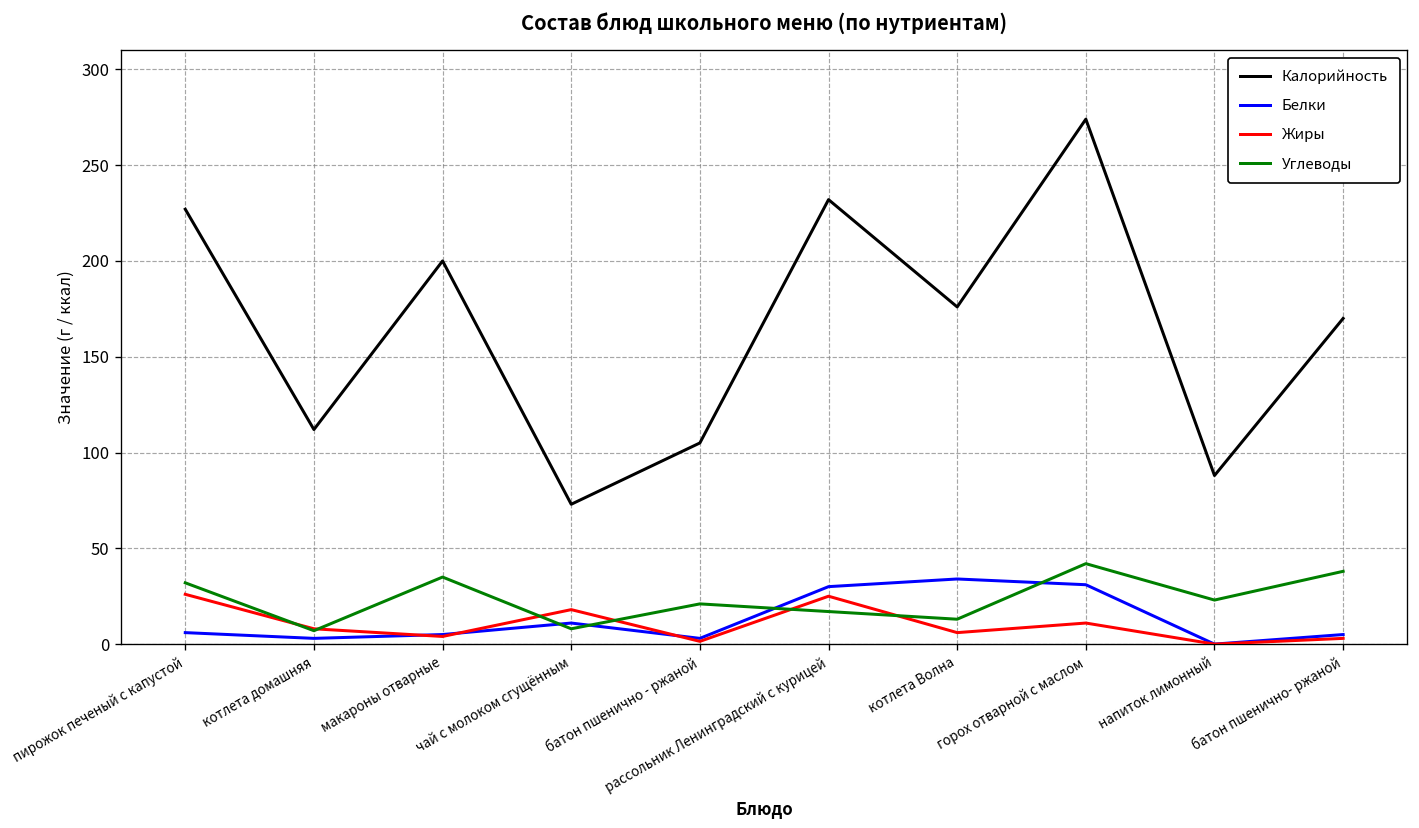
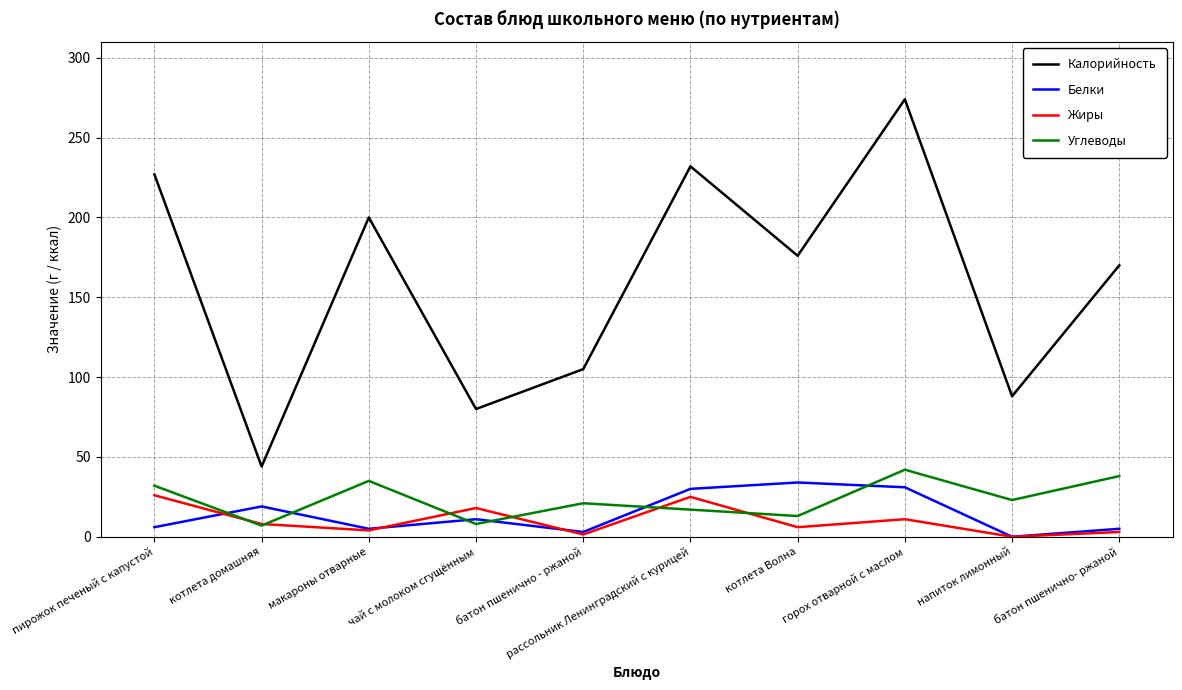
  {
    "Калорийность": {
      "пирожок печеный с капустой": 227,
-     "котлета домашняя": 112,
+     "котлета домашняя": 44,
      "макароны отварные": 200,
-     "чай с молоком сгущённым": 73,
+     "чай с молоком сгущённым": 80,
      "батон пшенично - ржаной": 105,
      "рассольник Ленинградский с курицей": 232,
      "котлета Волна": 176,
      "горох отварной с маслом": 274,
      "напиток лимонный": 88,
      "батон пшенично- ржаной": 170
    },
    "Белки": {
      "пирожок печеный с капустой": 6,
-     "котлета домашняя": 3,
+     "котлета домашняя": 19,
      "чай с молоком сгущённым": 11,
      "рассольник Ленинградский с курицей": 30,
      "котлета Волна": 34,
      "горох отварной с маслом": 31,
      "батон пшенично- ржаной": 5
    },
    "Жиры": {
      "пирожок печеный с капустой": 26,
      "чай с молоком сгущённым": 18,
      "рассольник Ленинградский с курицей": 25,
      "котлета Волна": 6,
      "горох отварной с маслом": 11,
      "батон пшенично- ржаной": 3
    },
    "Углеводы": {
      "пирожок печеный с капустой": 32,
      "макароны отварные": 35,
      "чай с молоком сгущённым": 8,
      "батон пшенично - ржаной": 21,
      "рассольник Ленинградский с курицей": 17,
      "котлета Волна": 13,
      "горох отварной с маслом": 42,
      "напиток лимонный": 23,
      "батон пшенично- ржаной": 38
    }
  }
